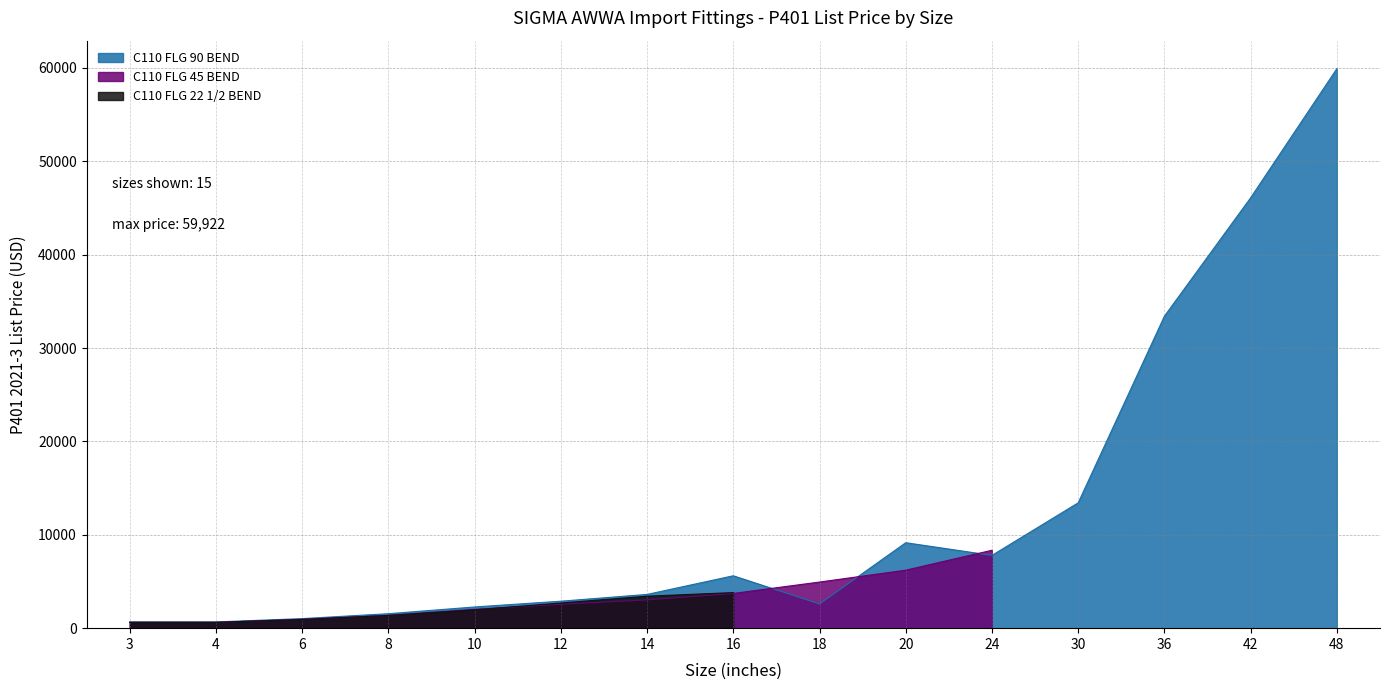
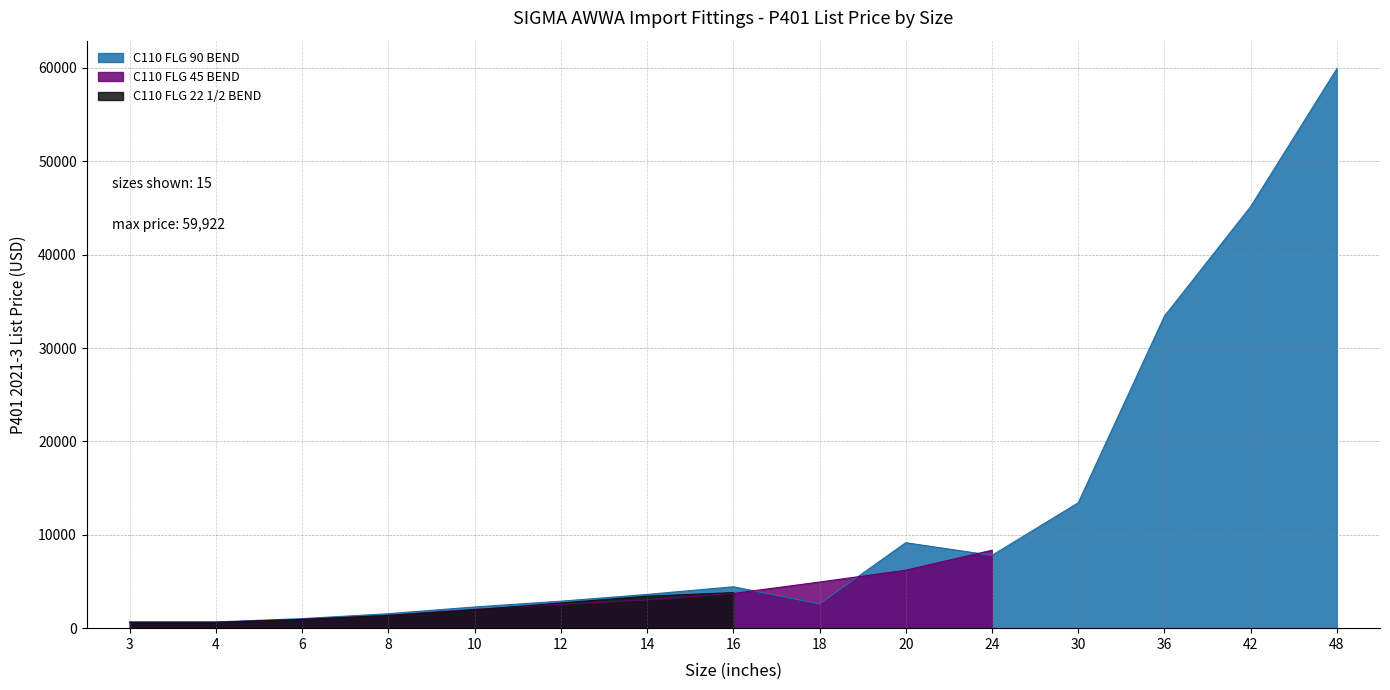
  {
    "C110 FLG 90 BEND": {
-     "16": 6000,
+     "16": 4000,
      "18": 3000,
      "20": 9000,
      "24": 8000,
      "30": 13000,
      "36": 33000,
-     "42": 46000,
+     "42": 45000,
      "48": 60000
    },
    "C110 FLG 45 BEND": {
      "14": 3000,
      "18": 5000,
      "20": 6000,
      "24": 8000
    }
  }
